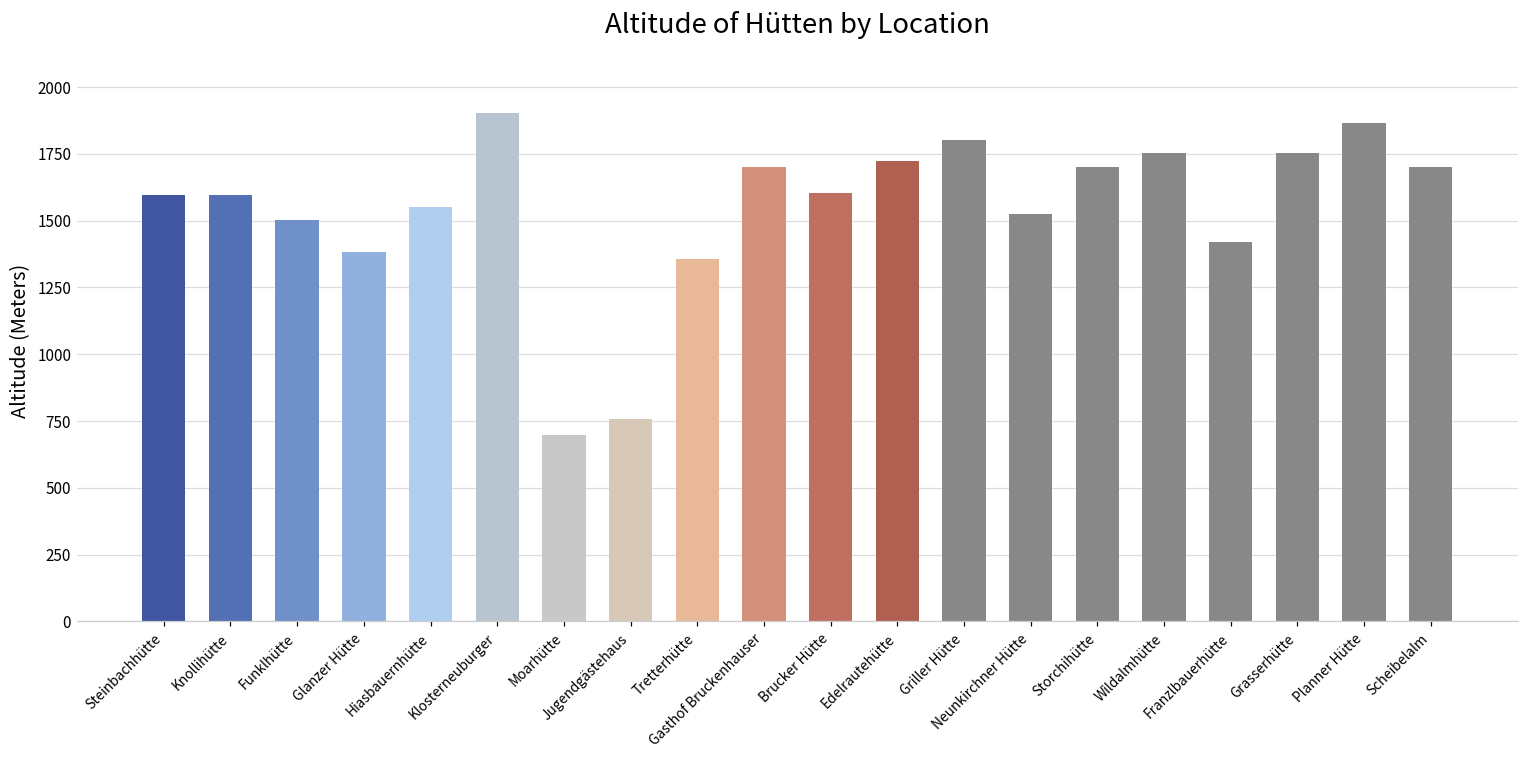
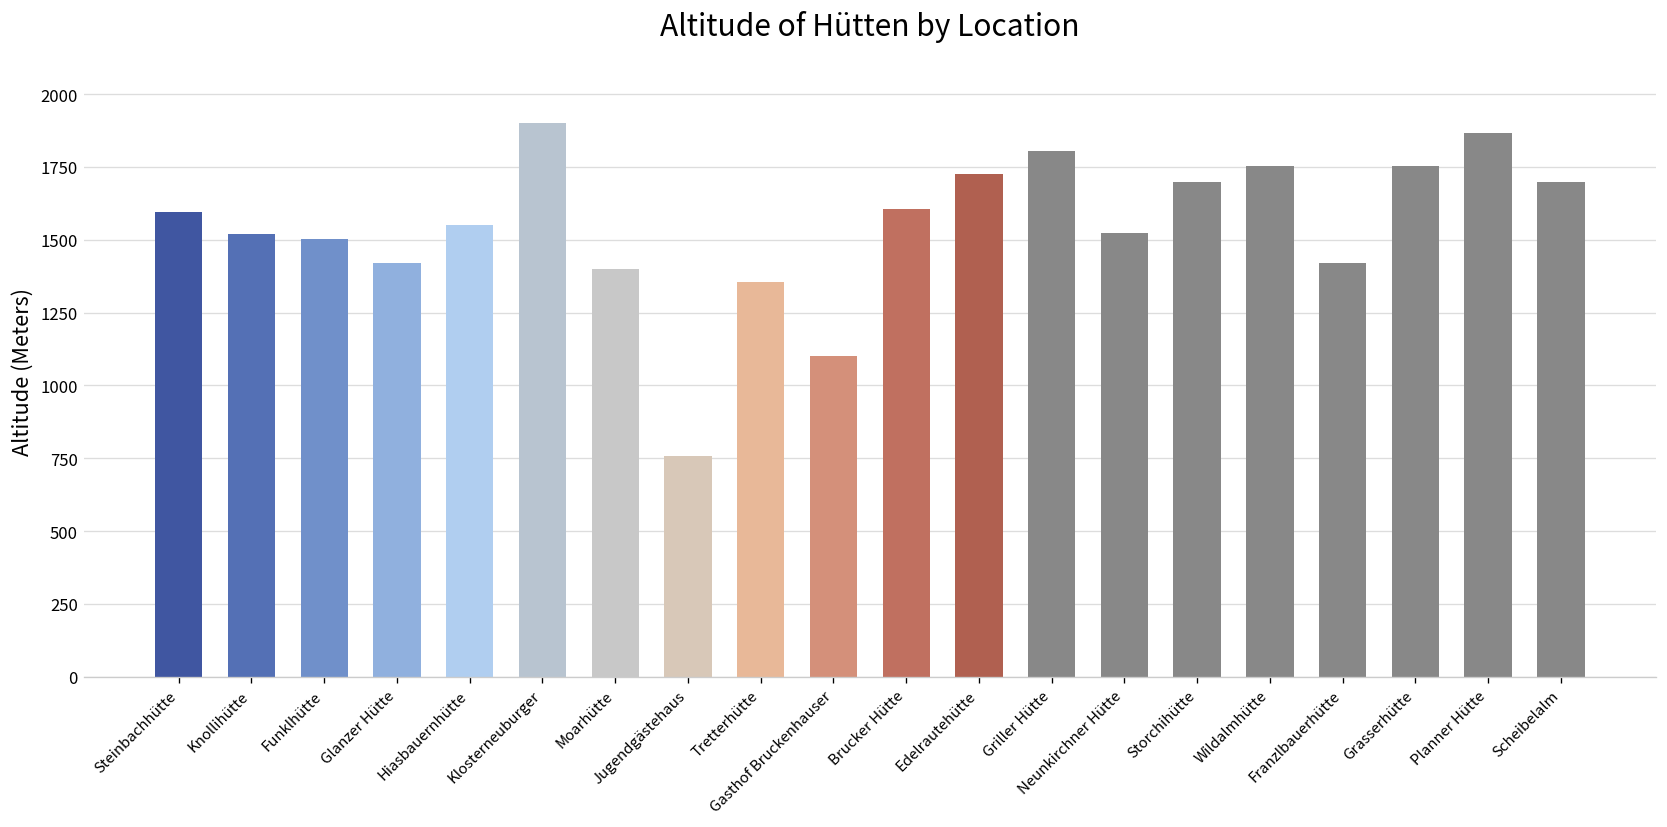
  {
    "Steinbachhütte": 1600,
-   "Knollihütte": 1600,
+   "Knollihütte": 1520,
    "Funklhütte": 1500,
-   "Glanzer Hütte": 1380,
+   "Glanzer Hütte": 1420,
    "Hiasbauernhütte": 1550,
    "Klosterneuburger": 1900,
-   "Moarhütte": 700,
+   "Moarhütte": 1400,
    "Jugendgästehaus": 760,
    "Tretterhütte": 1360,
-   "Gasthof Bruckenhauser": 1700,
+   "Gasthof Bruckenhauser": 1100,
    "Brucker Hütte": 1610,
    "Edelrautehütte": 1730,
    "Griller Hütte": 1800,
    "Neunkirchner Hütte": 1530,
    "Storchihütte": 1700,
    "Wildalmhütte": 1760,
    "Franzlbauerhütte": 1420,
    "Grasserhütte": 1750,
    "Planner Hütte": 1870,
    "Scheibelalm": 1700
  }
